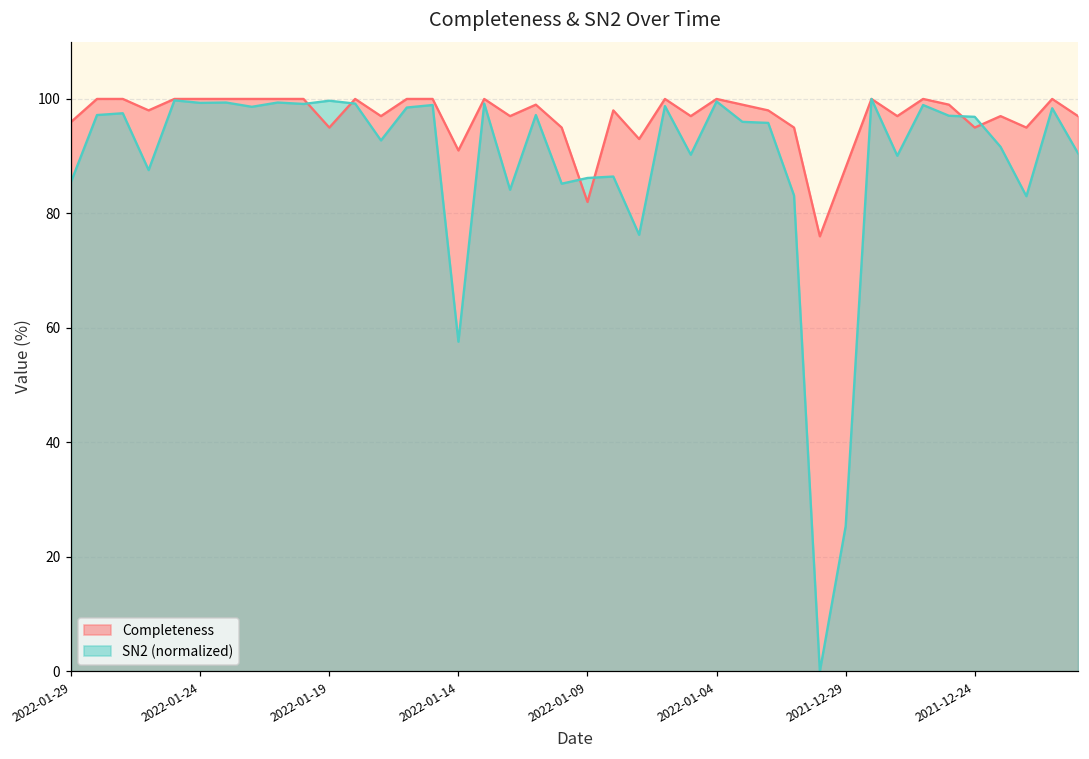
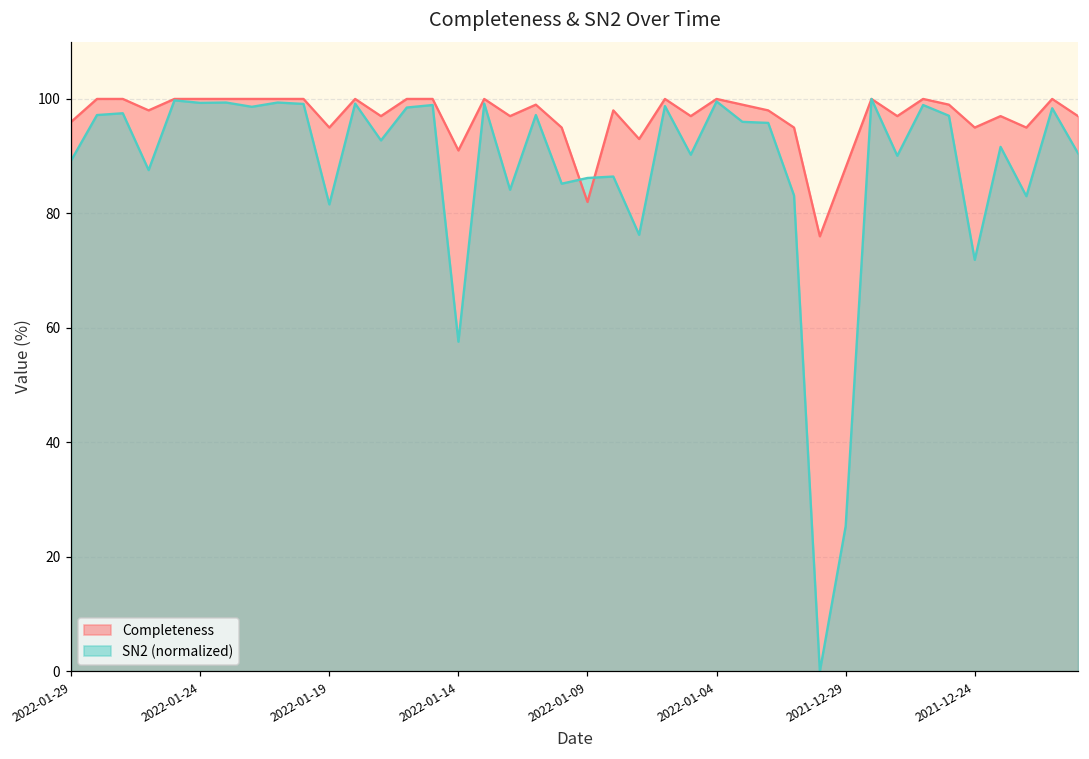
  {
    "Completeness": {
      "2022-01-29": 96,
      "2022-01-24": 100,
      "2022-01-19": 95,
      "2022-01-14": 91,
      "2022-01-09": 82,
      "2021-12-29": 88,
      "2021-12-24": 95
    },
    "SN2 (normalized)": {
-     "2022-01-29": 86,
+     "2022-01-29": 89,
      "2022-01-24": 99,
-     "2022-01-19": 100,
+     "2022-01-19": 82,
      "2022-01-14": 58,
      "2022-01-09": 86,
      "2021-12-29": 25,
-     "2021-12-24": 97
+     "2021-12-24": 72
    }
  }
